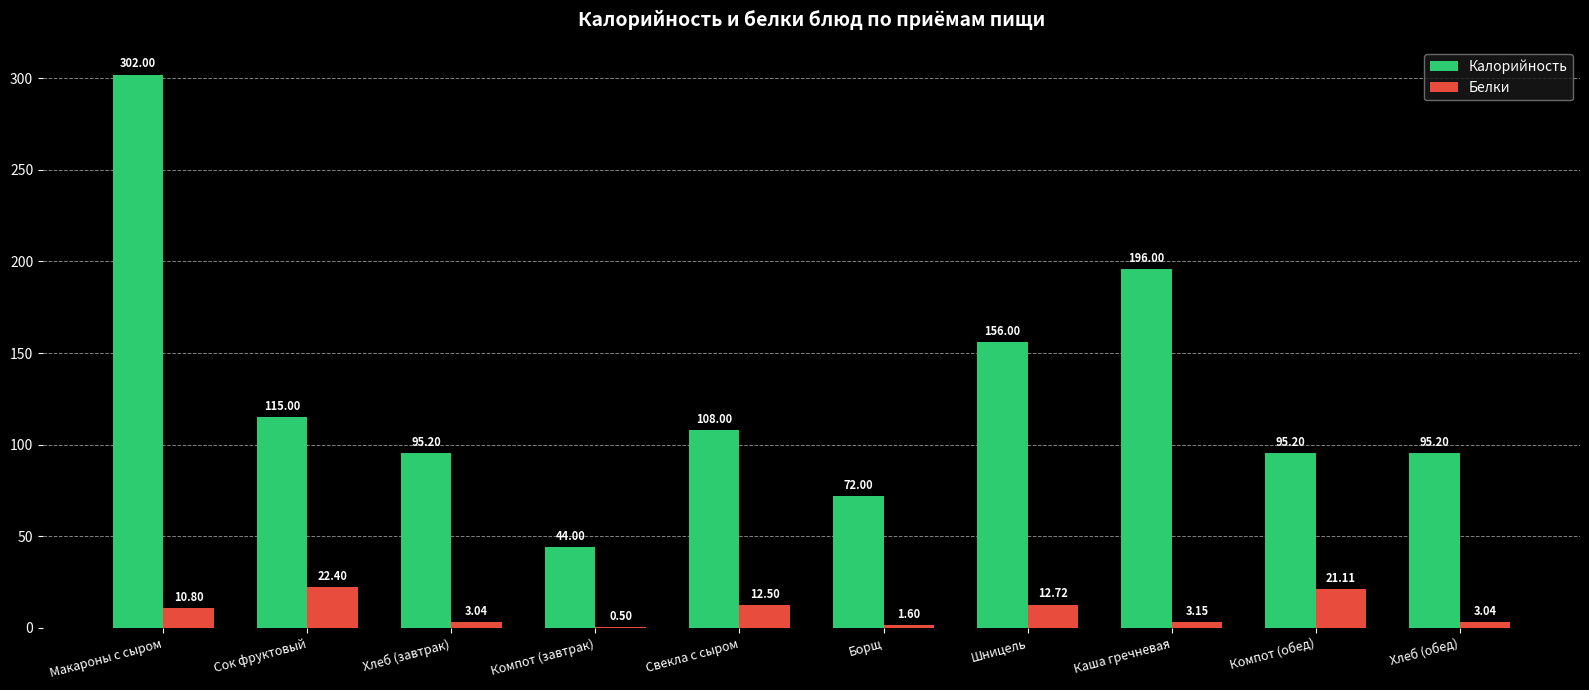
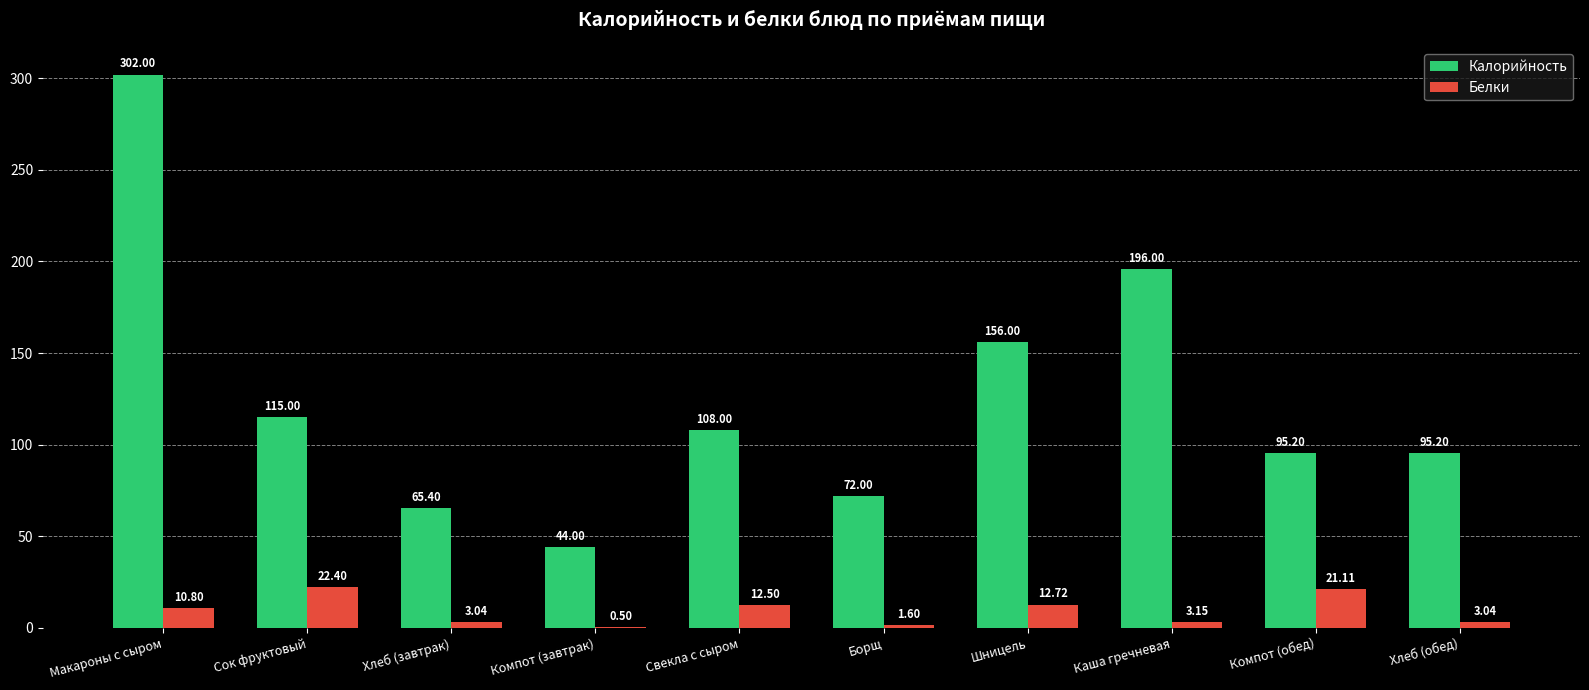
  {
    "Калорийность": {
      "Макароны с сыром": 302.00,
      "Сок фруктовый": 115.00,
-     "Хлеб (завтрак)": 95.20,
+     "Хлеб (завтрак)": 65.40,
      "Компот (завтрак)": 44.00,
      "Свекла с сыром": 108.00,
      "Борщ": 72.00,
      "Шницель": 156.00,
      "Каша гречневая": 196.00,
      "Компот (обед)": 95.20,
      "Хлеб (обед)": 95.20
    },
    "Белки": {
      "Макароны с сыром": 10.80,
      "Сок фруктовый": 22.40,
      "Хлеб (завтрак)": 3.04,
      "Компот (завтрак)": 0.50,
      "Свекла с сыром": 12.50,
      "Борщ": 1.60,
      "Шницель": 12.72,
      "Каша гречневая": 3.15,
      "Компот (обед)": 21.11,
      "Хлеб (обед)": 3.04
    }
  }
